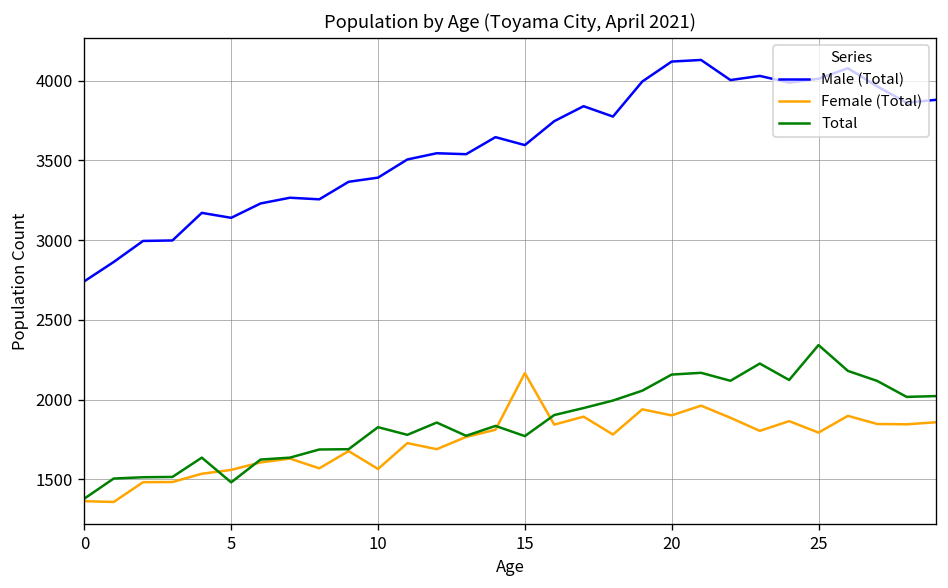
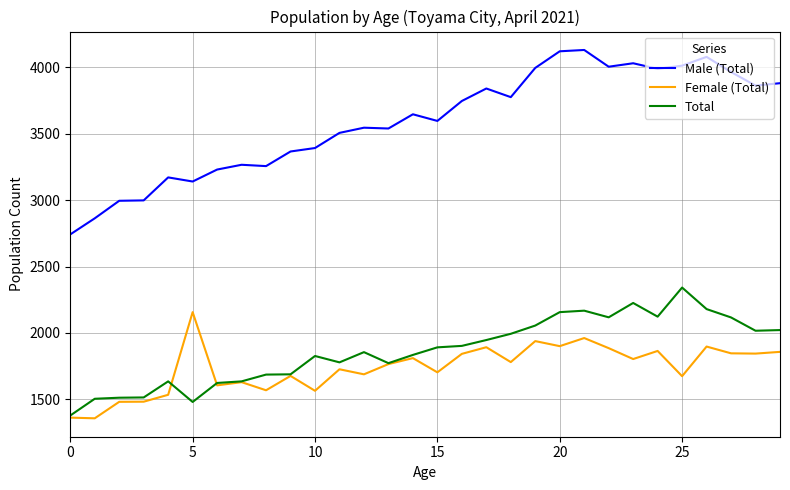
  {
    "Male (Total)": {
      "0": 2740,
      "5": 3140,
      "10": 3390,
      "15": 3600,
      "20": 4120
    },
    "Female (Total)": {
-     "5": 1560,
+     "5": 2160,
      "10": 1570,
-     "15": 2170,
+     "15": 1700,
      "20": 1900,
-     "25": 1790
+     "25": 1680
    },
    "Total": {
      "5": 1480,
      "10": 1830,
-     "15": 1770,
+     "15": 1890,
      "20": 2160,
      "25": 2340
    }
  }
